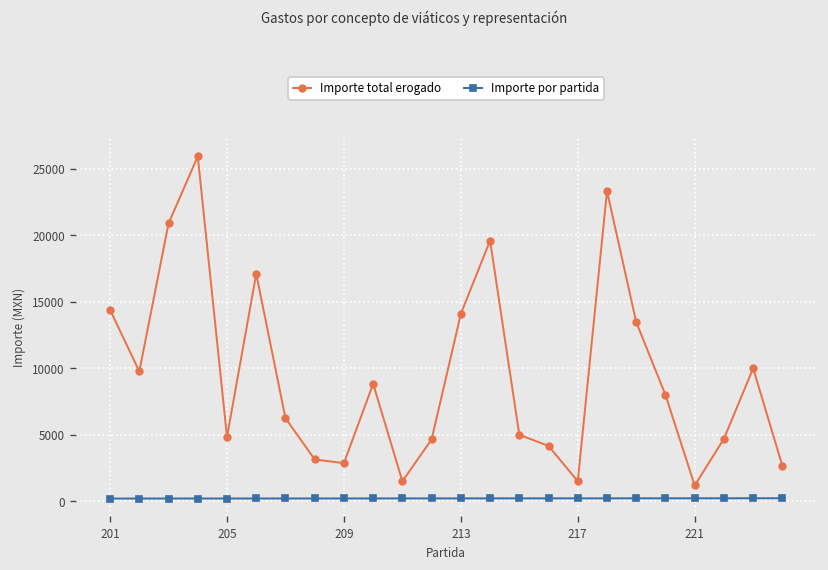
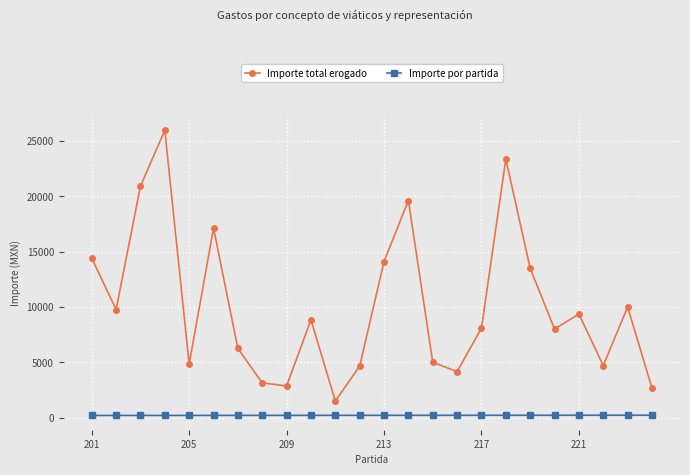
  {
    "Importe total erogado": {
      "201": 14400,
      "205": 4800,
      "209": 2900,
      "213": 14100,
-     "217": 1500,
-     "221": 1200
+     "217": 8100,
+     "221": 9400
    },
    "Importe por partida": {
      "201": 200,
      "205": 200,
      "209": 200,
      "213": 200,
      "217": 200,
      "221": 200
    }
  }
